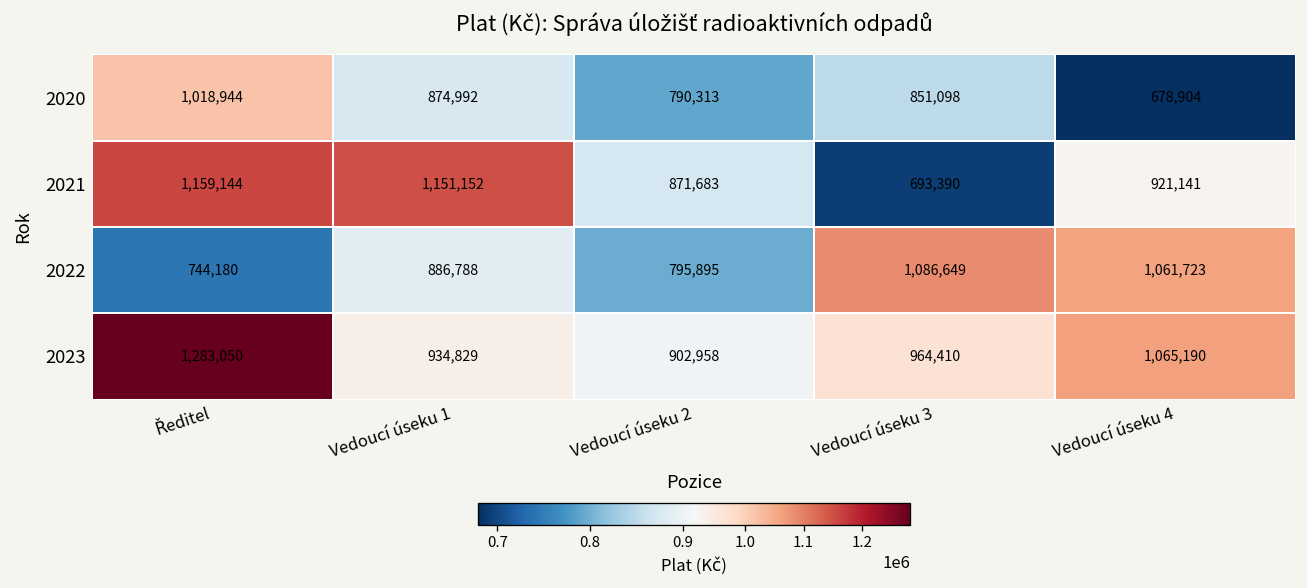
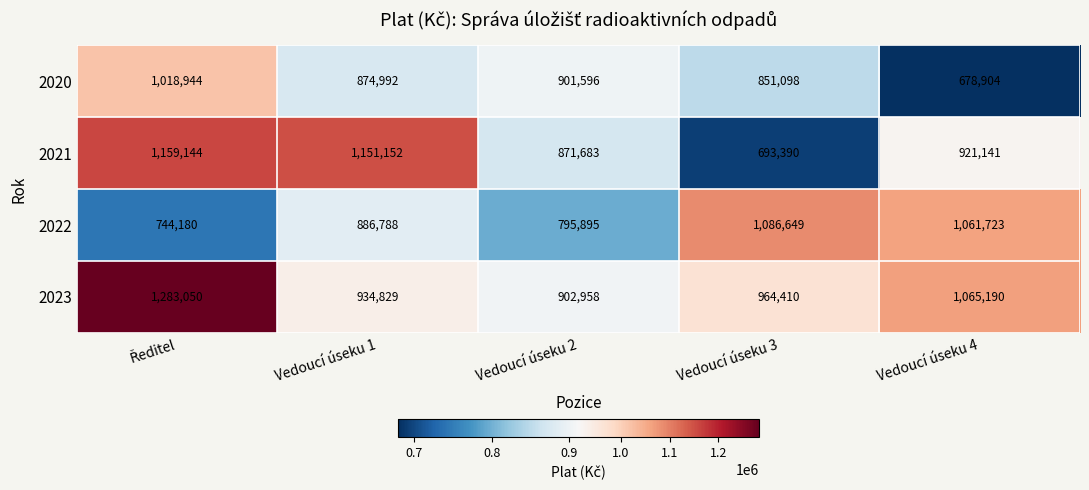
  {
    "2020": {
      "Ředitel": "1,018,944",
      "Vedoucí úseku 1": "874,992",
-     "Vedoucí úseku 2": "790,313",
+     "Vedoucí úseku 2": "901,596",
      "Vedoucí úseku 3": "851,098",
      "Vedoucí úseku 4": "678,904"
    },
    "2021": {
      "Ředitel": "1,159,144",
      "Vedoucí úseku 1": "1,151,152",
      "Vedoucí úseku 2": "871,683",
      "Vedoucí úseku 3": "693,390",
      "Vedoucí úseku 4": "921,141"
    },
    "2022": {
      "Ředitel": "744,180",
      "Vedoucí úseku 1": "886,788",
      "Vedoucí úseku 2": "795,895",
      "Vedoucí úseku 3": "1,086,649",
      "Vedoucí úseku 4": "1,061,723"
    },
    "2023": {
      "Ředitel": "1,283,050",
      "Vedoucí úseku 1": "934,829",
      "Vedoucí úseku 2": "902,958",
      "Vedoucí úseku 3": "964,410",
      "Vedoucí úseku 4": "1,065,190"
    }
  }
